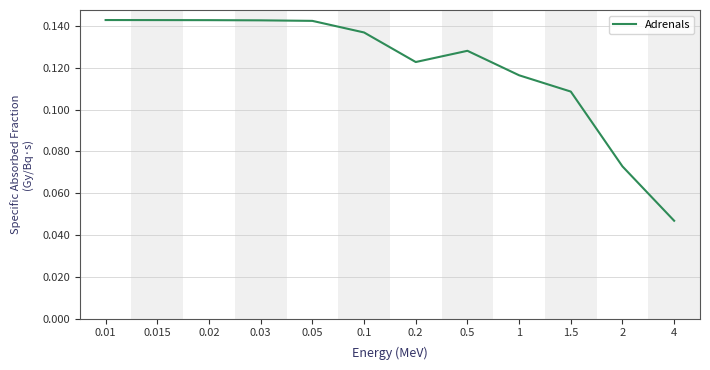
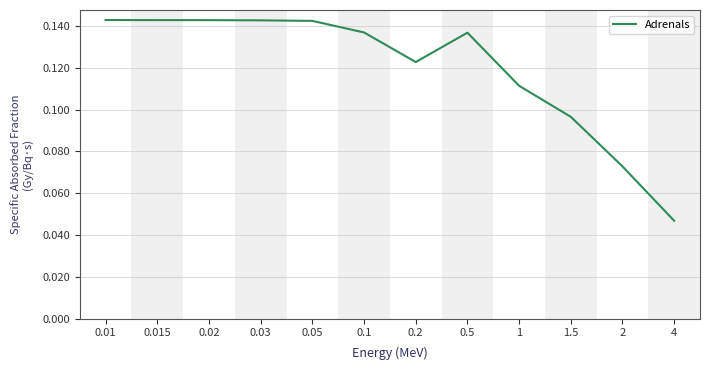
  {
    "0.01": 0.143,
    "0.015": 0.143,
    "0.02": 0.143,
    "0.03": 0.143,
    "0.05": 0.142,
    "0.1": 0.137,
    "0.2": 0.123,
-   "0.5": 0.128,
-   "1": 0.116,
-   "1.5": 0.109,
+   "0.5": 0.137,
+   "1": 0.111,
+   "1.5": 0.097,
    "2": 0.073,
    "4": 0.047
  }
